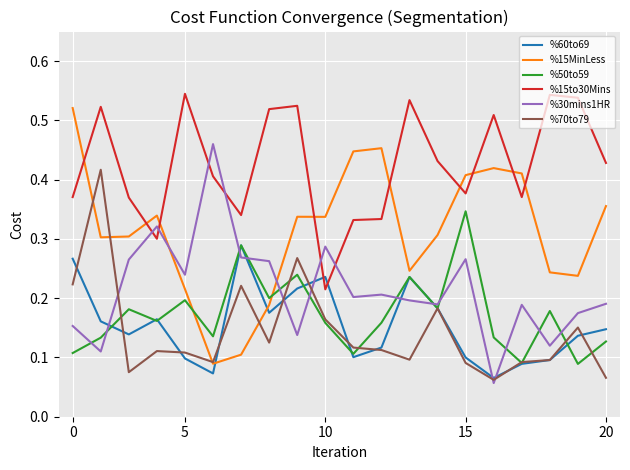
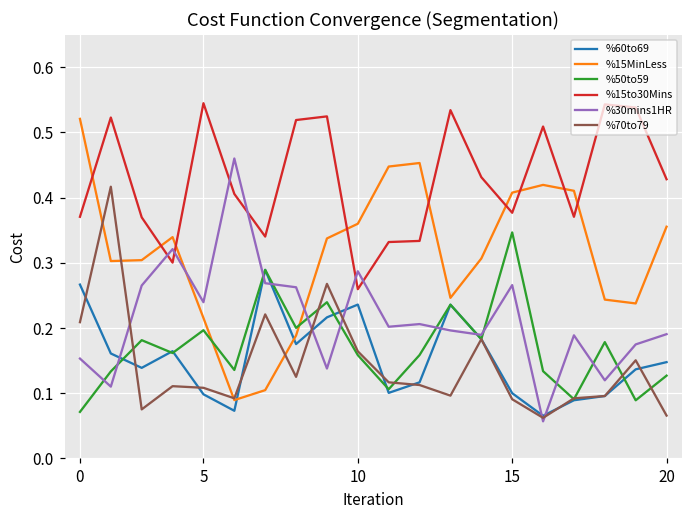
  {
    "%60to69": {
      "0": 0.27,
      "5": 0.10,
      "10": 0.24,
      "15": 0.10,
      "20": 0.15
    },
    "%15MinLess": {
      "0": 0.52,
      "5": 0.22,
-     "10": 0.34,
+     "10": 0.36,
      "15": 0.41,
      "20": 0.36
    },
    "%50to59": {
-     "0": 0.11,
+     "0": 0.07,
      "5": 0.20,
      "10": 0.16,
      "15": 0.35,
      "20": 0.13
    },
    "%15to30Mins": {
      "0": 0.37,
      "5": 0.54,
-     "10": 0.21,
+     "10": 0.26,
      "15": 0.38,
      "20": 0.43
    },
    "%30mins1HR": {
      "0": 0.15,
      "5": 0.24,
      "10": 0.29,
      "15": 0.27,
      "20": 0.19
    },
    "%70to79": {
-     "0": 0.22,
+     "0": 0.21,
      "5": 0.11,
      "10": 0.16,
      "15": 0.09,
      "20": 0.07
    }
  }
